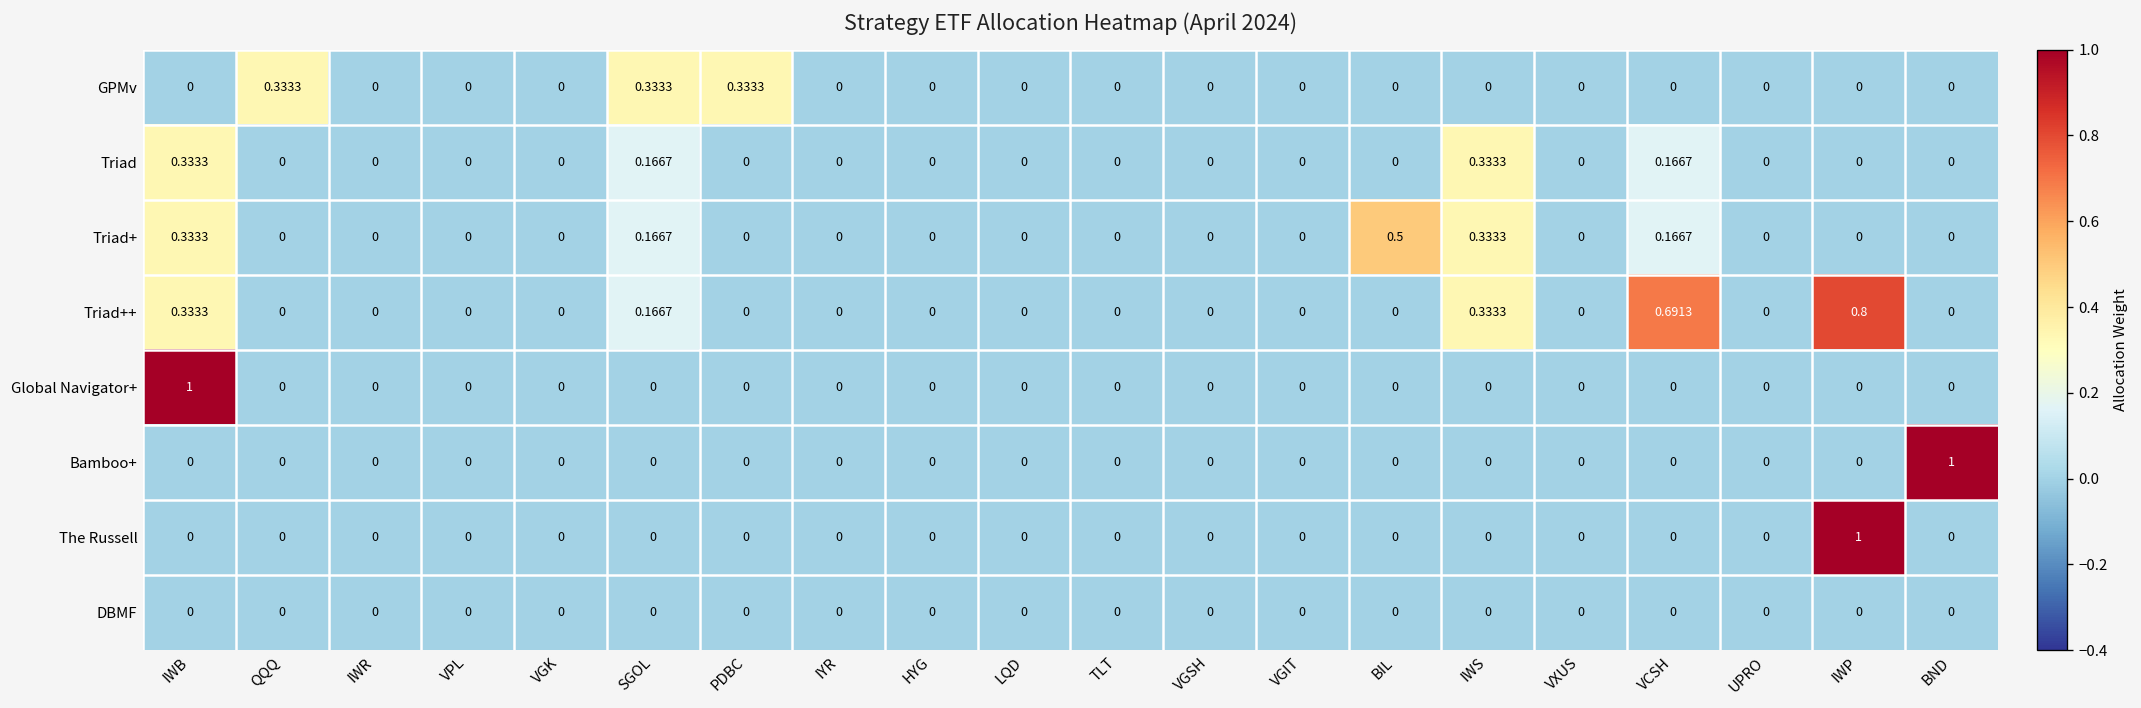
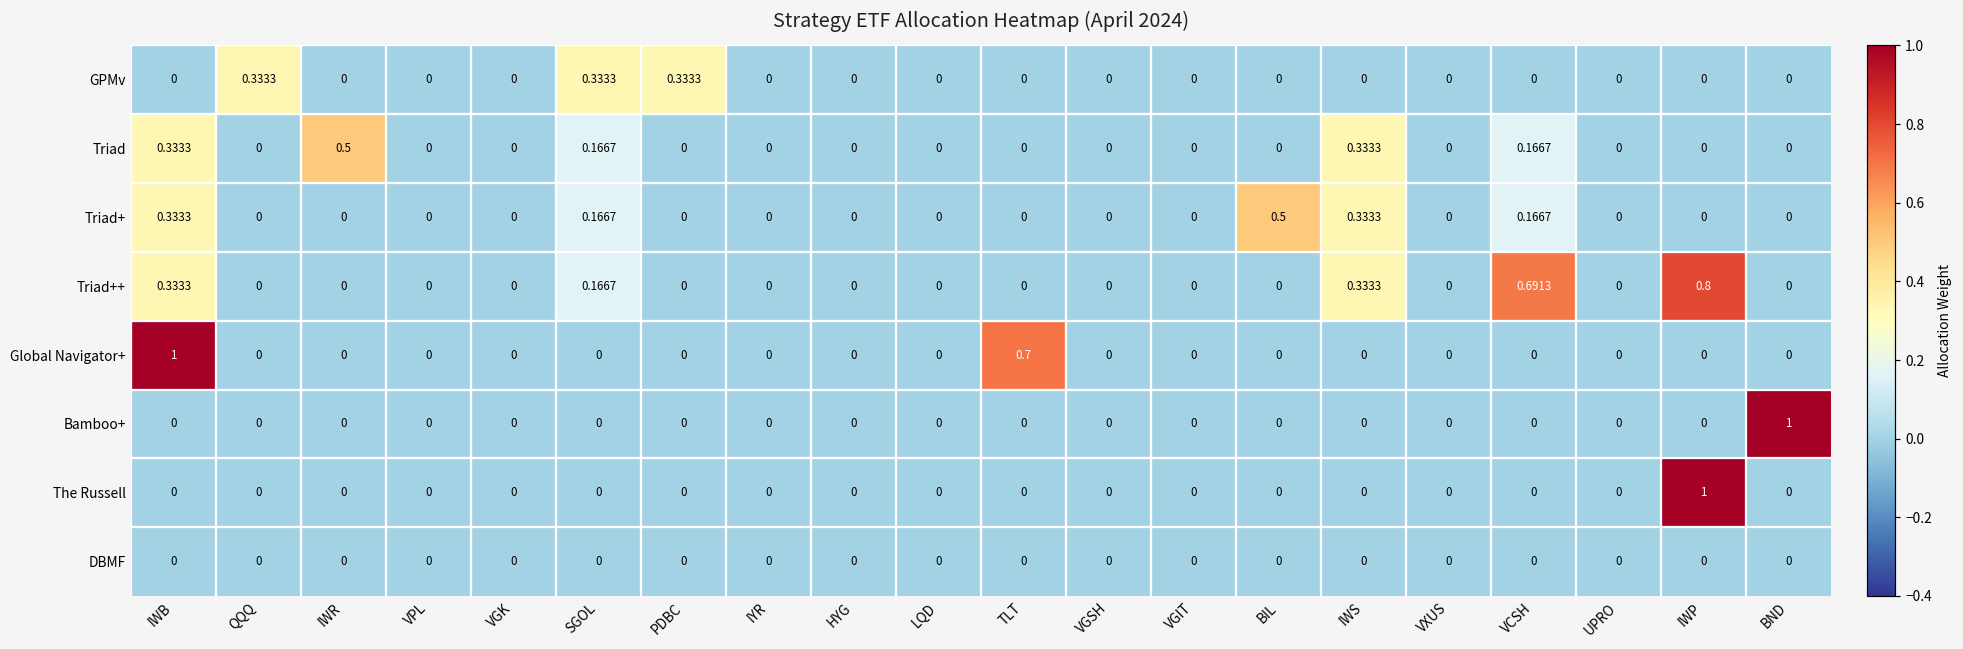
  {
    "GPMv": {
      "IWB": 0,
      "QQQ": 0.3333,
      "IWR": 0,
      "VPL": 0,
      "VGK": 0,
      "SGOL": 0.3333,
      "PDBC": 0.3333,
      "IYR": 0,
      "HYG": 0,
      "LQD": 0,
      "TLT": 0,
      "VGSH": 0,
      "VGIT": 0,
      "BIL": 0,
      "IWS": 0,
      "VXUS": 0,
      "VCSH": 0,
      "UPRO": 0,
      "IWP": 0,
      "BND": 0
    },
    "Triad": {
      "IWB": 0.3333,
      "QQQ": 0,
-     "IWR": 0,
+     "IWR": 0.5,
      "VPL": 0,
      "VGK": 0,
      "SGOL": 0.1667,
      "PDBC": 0,
      "IYR": 0,
      "HYG": 0,
      "LQD": 0,
      "TLT": 0,
      "VGSH": 0,
      "VGIT": 0,
      "BIL": 0,
      "IWS": 0.3333,
      "VXUS": 0,
      "VCSH": 0.1667,
      "UPRO": 0,
      "IWP": 0,
      "BND": 0
    },
    "Triad+": {
      "IWB": 0.3333,
      "QQQ": 0,
      "IWR": 0,
      "VPL": 0,
      "VGK": 0,
      "SGOL": 0.1667,
      "PDBC": 0,
      "IYR": 0,
      "HYG": 0,
      "LQD": 0,
      "TLT": 0,
      "VGSH": 0,
      "VGIT": 0,
      "BIL": 0.5,
      "IWS": 0.3333,
      "VXUS": 0,
      "VCSH": 0.1667,
      "UPRO": 0,
      "IWP": 0,
      "BND": 0
    },
    "Triad++": {
      "IWB": 0.3333,
      "QQQ": 0,
      "IWR": 0,
      "VPL": 0,
      "VGK": 0,
      "SGOL": 0.1667,
      "PDBC": 0,
      "IYR": 0,
      "HYG": 0,
      "LQD": 0,
      "TLT": 0,
      "VGSH": 0,
      "VGIT": 0,
      "BIL": 0,
      "IWS": 0.3333,
      "VXUS": 0,
      "VCSH": 0.6913,
      "UPRO": 0,
      "IWP": 0.8,
      "BND": 0
    },
    "Global Navigator+": {
      "IWB": 1,
      "QQQ": 0,
      "IWR": 0,
      "VPL": 0,
      "VGK": 0,
      "SGOL": 0,
      "PDBC": 0,
      "IYR": 0,
      "HYG": 0,
      "LQD": 0,
-     "TLT": 0,
+     "TLT": 0.7,
      "VGSH": 0,
      "VGIT": 0,
      "BIL": 0,
      "IWS": 0,
      "VXUS": 0,
      "VCSH": 0,
      "UPRO": 0,
      "IWP": 0,
      "BND": 0
    },
    "Bamboo+": {
      "IWB": 0,
      "QQQ": 0,
      "IWR": 0,
      "VPL": 0,
      "VGK": 0,
      "SGOL": 0,
      "PDBC": 0,
      "IYR": 0,
      "HYG": 0,
      "LQD": 0,
      "TLT": 0,
      "VGSH": 0,
      "VGIT": 0,
      "BIL": 0,
      "IWS": 0,
      "VXUS": 0,
      "VCSH": 0,
      "UPRO": 0,
      "IWP": 0,
      "BND": 1
    },
    "The Russell": {
      "IWB": 0,
      "QQQ": 0,
      "IWR": 0,
      "VPL": 0,
      "VGK": 0,
      "SGOL": 0,
      "PDBC": 0,
      "IYR": 0,
      "HYG": 0,
      "LQD": 0,
      "TLT": 0,
      "VGSH": 0,
      "VGIT": 0,
      "BIL": 0,
      "IWS": 0,
      "VXUS": 0,
      "VCSH": 0,
      "UPRO": 0,
      "IWP": 1,
      "BND": 0
    },
    "DBMF": {
      "IWB": 0,
      "QQQ": 0,
      "IWR": 0,
      "VPL": 0,
      "VGK": 0,
      "SGOL": 0,
      "PDBC": 0,
      "IYR": 0,
      "HYG": 0,
      "LQD": 0,
      "TLT": 0,
      "VGSH": 0,
      "VGIT": 0,
      "BIL": 0,
      "IWS": 0,
      "VXUS": 0,
      "VCSH": 0,
      "UPRO": 0,
      "IWP": 0,
      "BND": 0
    }
  }
